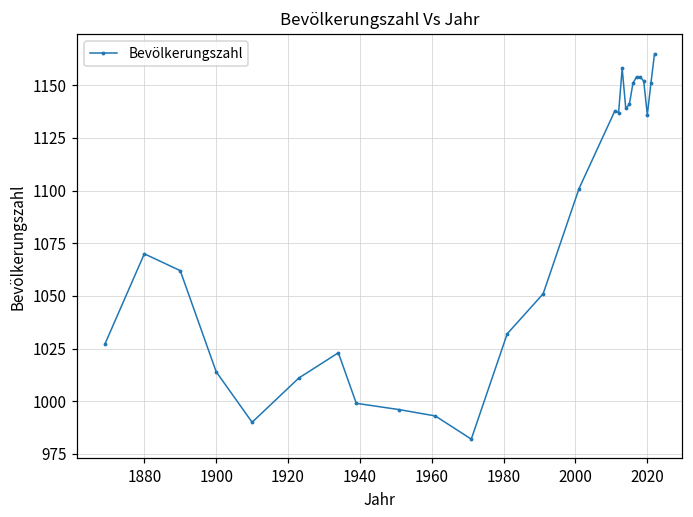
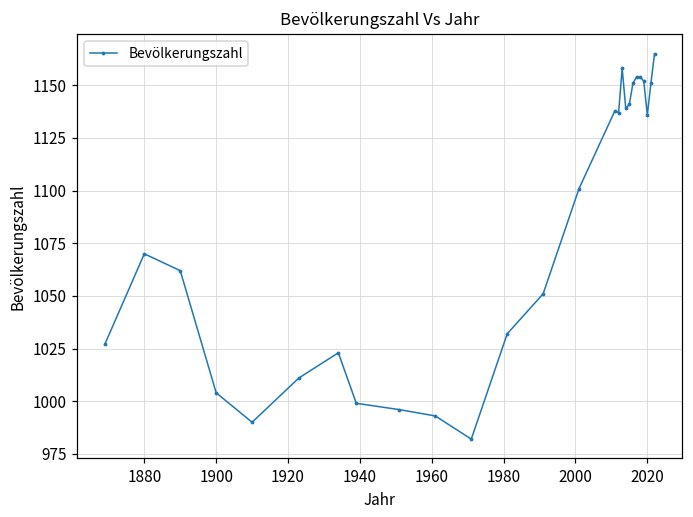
  {
    "1880": 1070,
-   "1900": 1014,
+   "1900": 1004,
    "2020": 1136
  }
